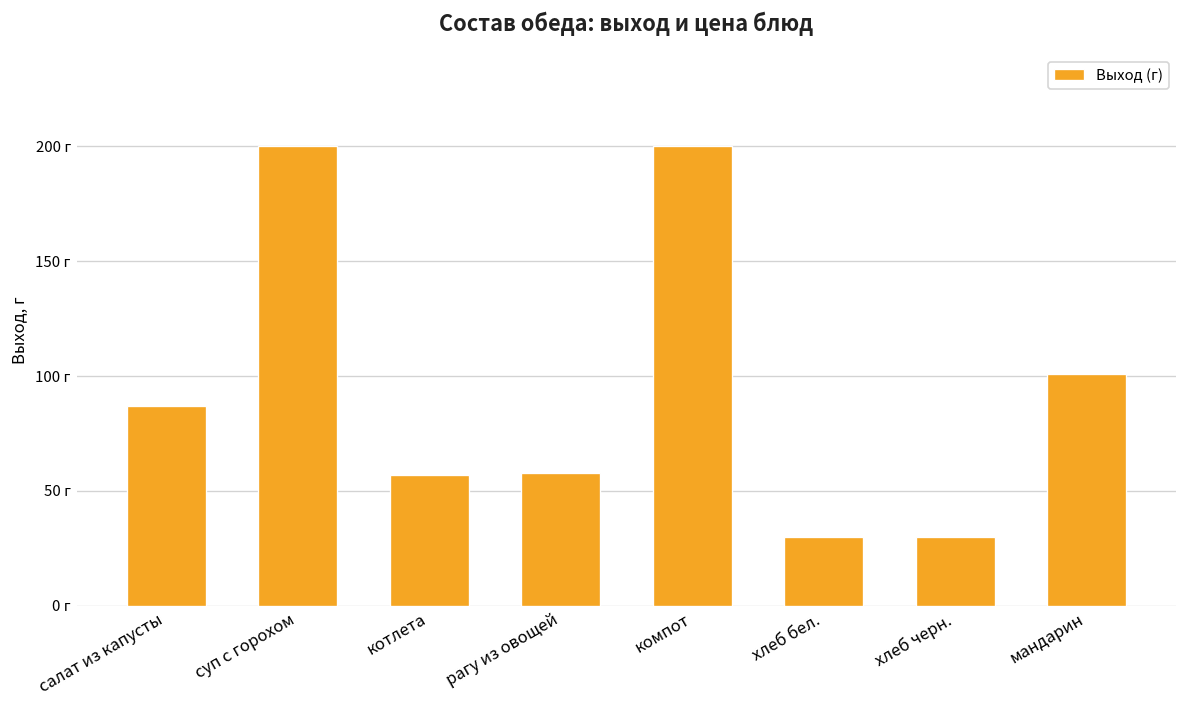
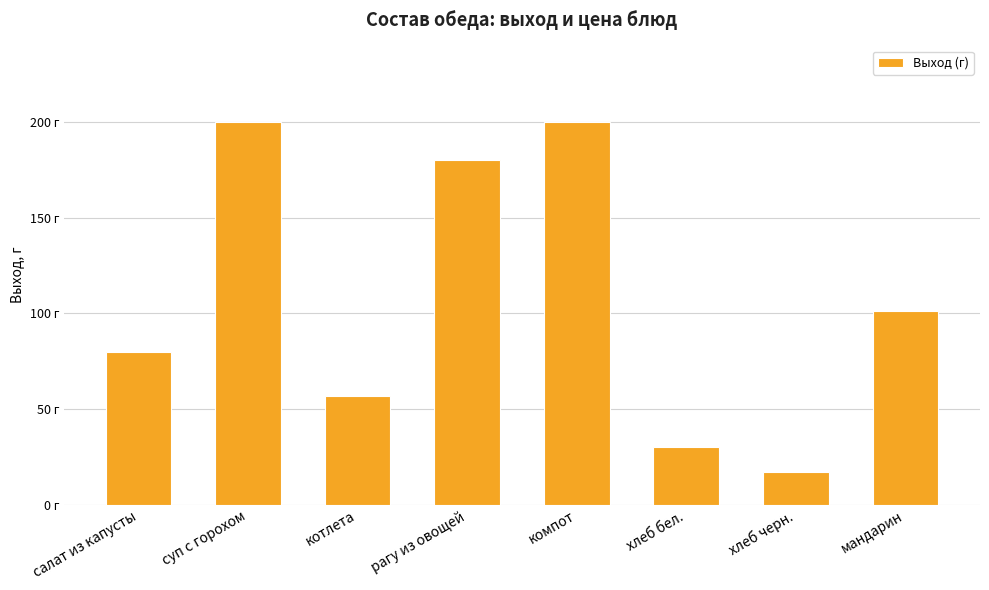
  {
-   "салат из капусты": "87 г",
+   "салат из капусты": "80 г",
    "суп с горохом": "200 г",
    "котлета": "57 г",
-   "рагу из овощей": "58 г",
+   "рагу из овощей": "180 г",
    "компот": "200 г",
    "хлеб бел.": "30 г",
-   "хлеб черн.": "30 г",
+   "хлеб черн.": "17 г",
    "мандарин": "101 г"
  }
